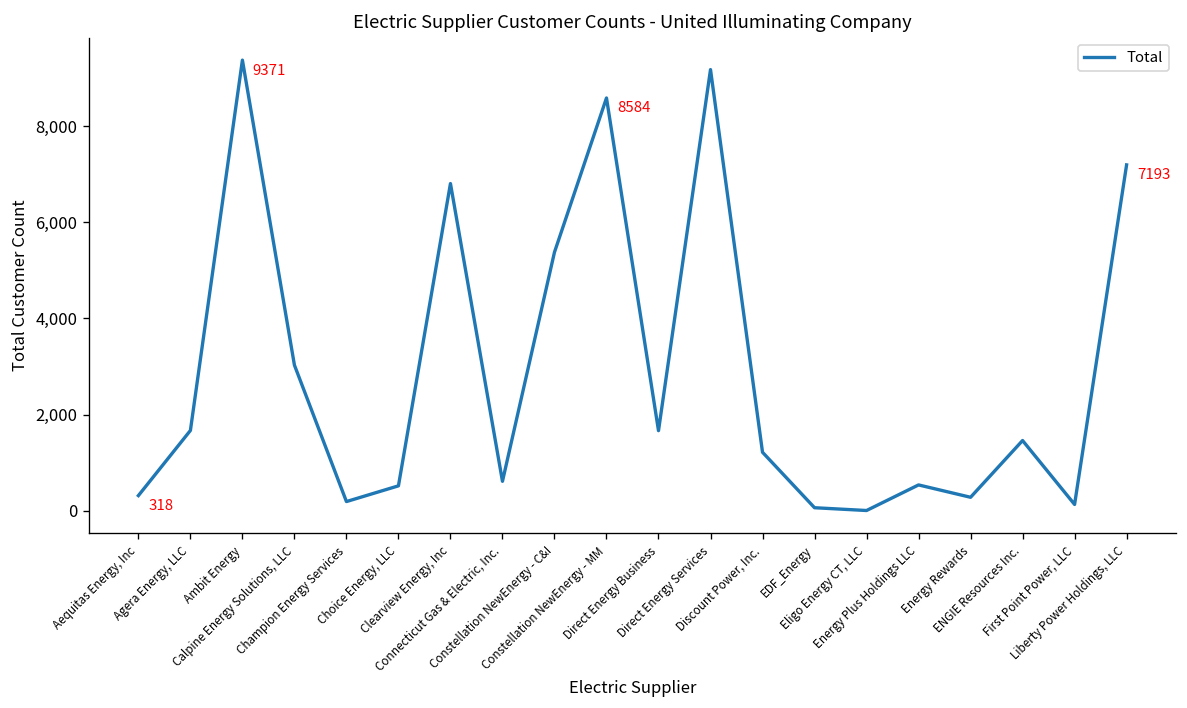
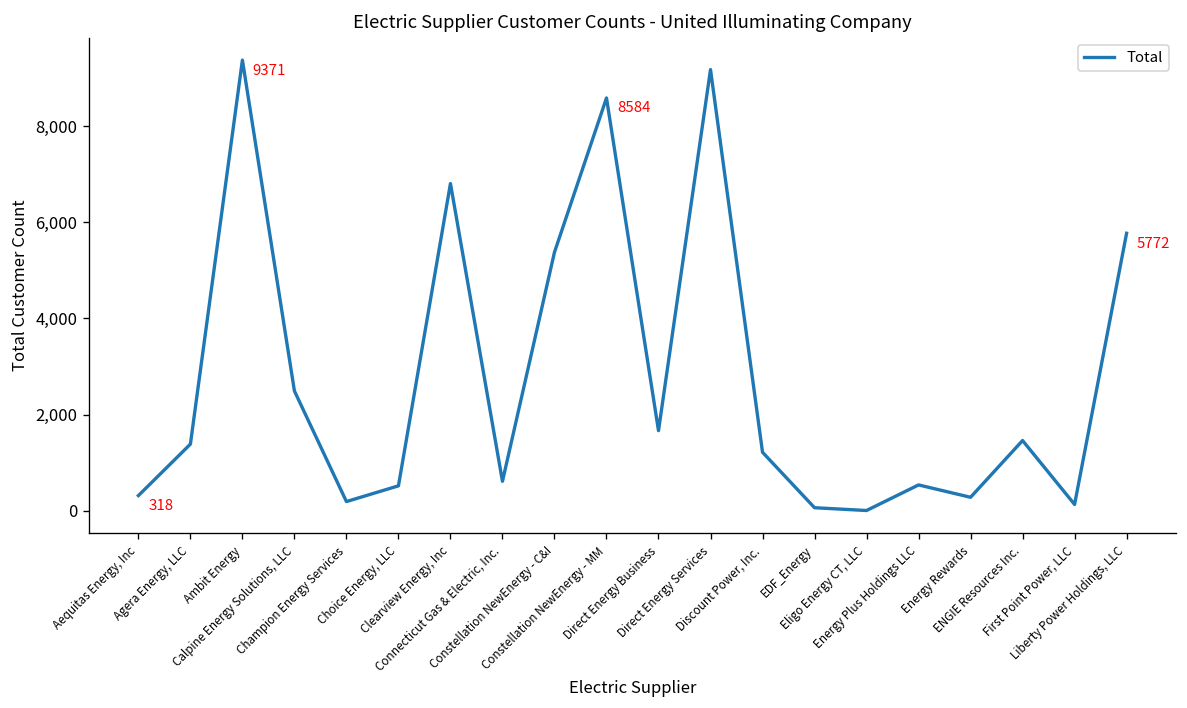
  {
    "Aequitas Energy, Inc": "318",
-   "Agera Energy, LLC": "1,700",
+   "Agera Energy, LLC": "1,400",
    "Ambit Energy": "9371",
-   "Calpine Energy Solutions, LLC": "3,000",
+   "Calpine Energy Solutions, LLC": "2,500",
    "Constellation NewEnergy - MM": "8584",
-   "Liberty Power Holdings, LLC": "7193"
+   "Liberty Power Holdings, LLC": "5772"
  }
